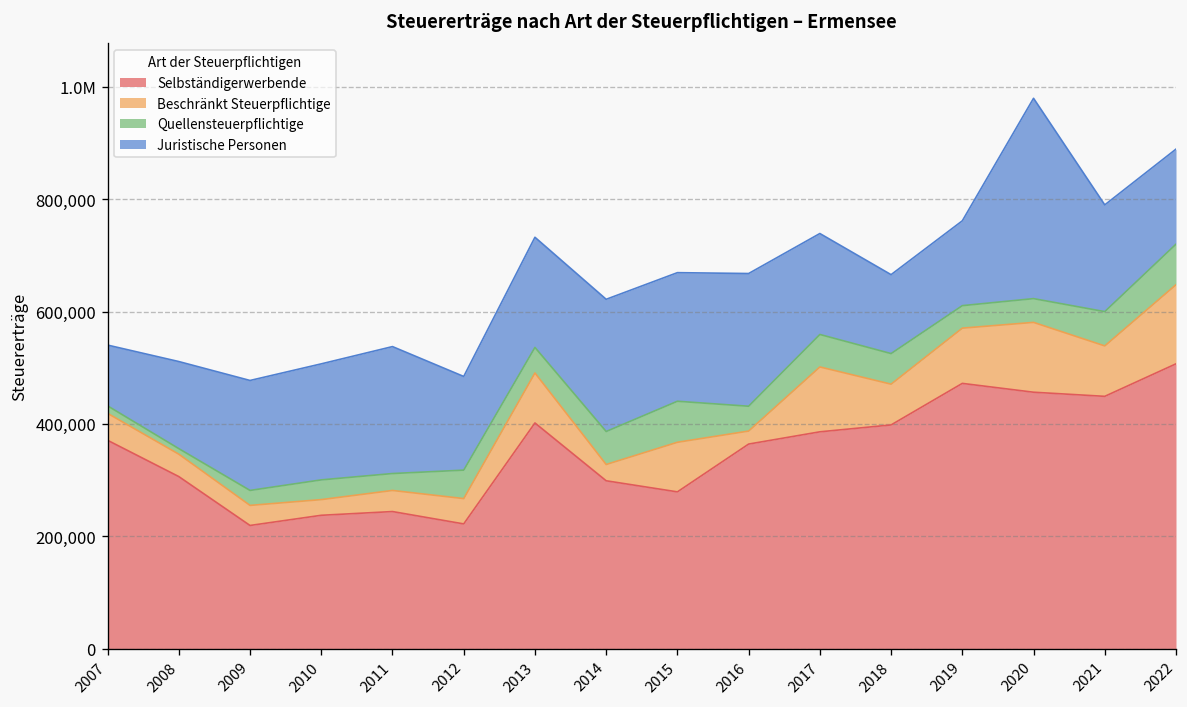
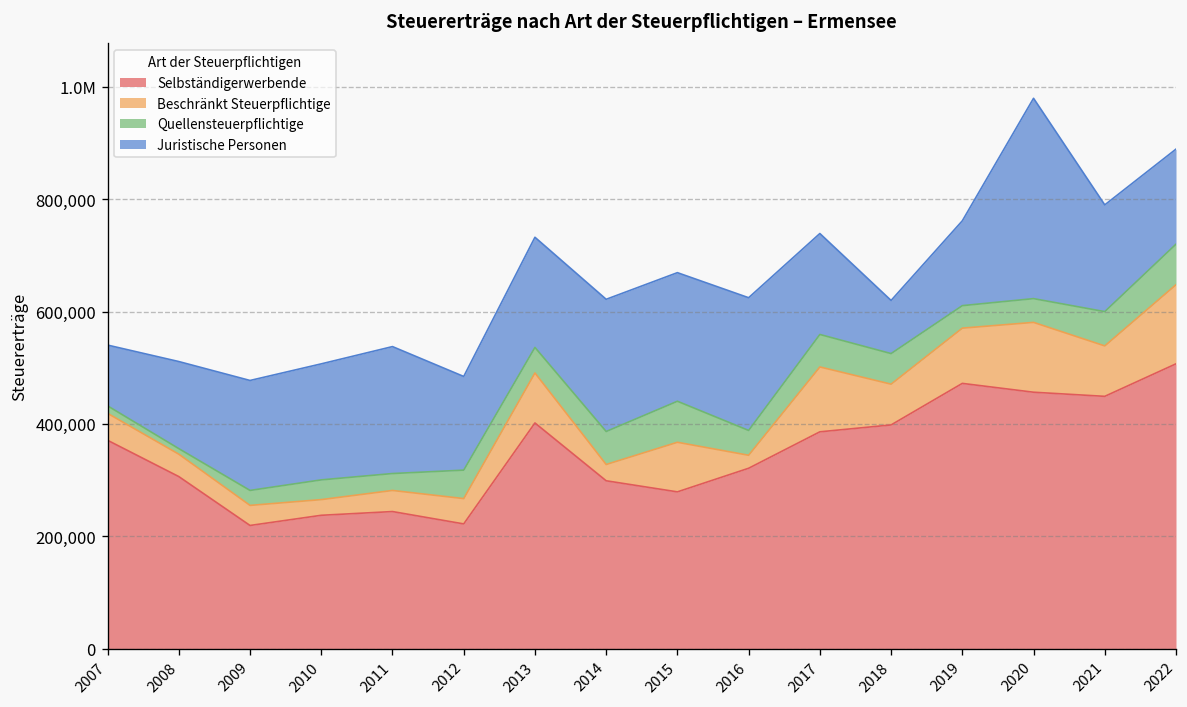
  {
    "Selbständigerwerbende": {
      "2007": "370,000",
      "2008": "310,000",
      "2009": "220,000",
      "2010": "240,000",
      "2011": "240,000",
      "2012": "220,000",
      "2013": "400,000",
      "2014": "300,000",
      "2015": "280,000",
-     "2016": "360,000",
+     "2016": "320,000",
      "2017": "390,000",
      "2018": "400,000",
      "2019": "470,000",
      "2020": "460,000",
      "2021": "450,000",
      "2022": "510,000"
    },
    "Beschränkt Steuerpflichtige": {
      "2007": "50,000",
      "2008": "40,000",
      "2009": "40,000",
      "2010": "30,000",
      "2011": "40,000",
      "2012": "50,000",
      "2013": "90,000",
      "2014": "30,000",
      "2015": "90,000",
      "2016": "20,000",
      "2017": "120,000",
      "2018": "70,000",
      "2019": "100,000",
      "2020": "120,000",
      "2021": "90,000",
      "2022": "140,000"
    },
    "Quellensteuerpflichtige": {
      "2007": "10,000",
      "2008": "10,000",
      "2009": "30,000",
      "2010": "40,000",
      "2011": "30,000",
      "2012": "50,000",
      "2013": "50,000",
      "2014": "60,000",
      "2015": "70,000",
      "2016": "40,000",
      "2017": "60,000",
      "2018": "50,000",
      "2019": "40,000",
      "2020": "40,000",
      "2021": "60,000",
      "2022": "70,000"
    },
    "Juristische Personen": {
      "2007": "110,000",
      "2008": "160,000",
      "2009": "200,000",
      "2010": "210,000",
      "2011": "230,000",
      "2012": "170,000",
      "2013": "200,000",
      "2014": "240,000",
      "2015": "230,000",
      "2016": "240,000",
      "2017": "180,000",
-     "2018": "140,000",
+     "2018": "90,000",
      "2019": "150,000",
      "2020": "360,000",
      "2021": "190,000",
      "2022": "170,000"
    }
  }
